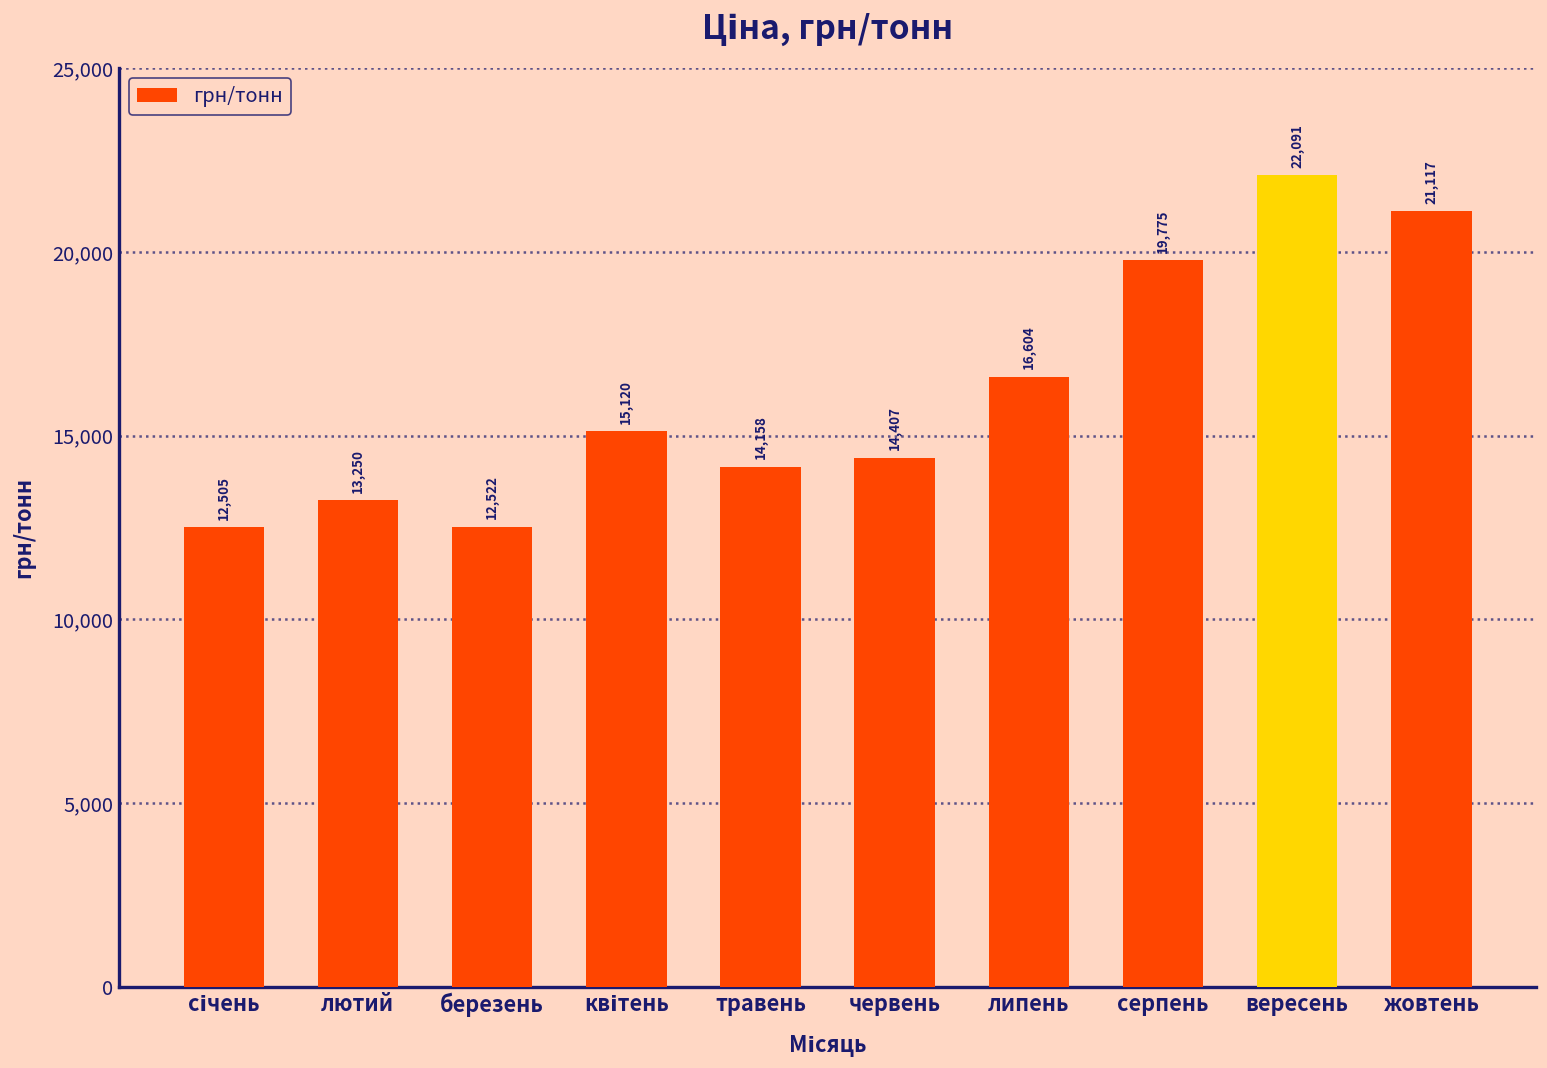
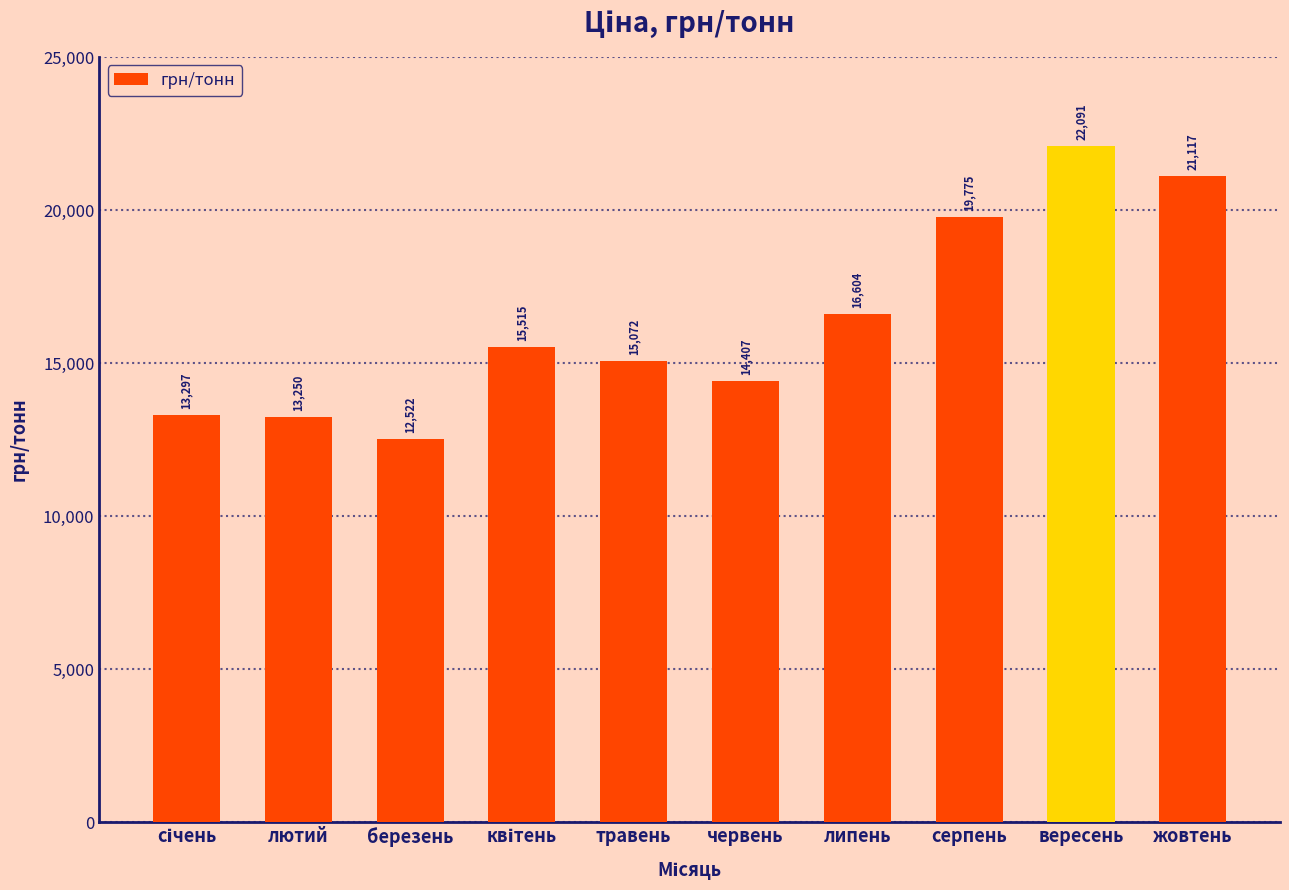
  {
-   "січень": "12,505",
+   "січень": "13,297",
    "лютий": "13,250",
    "березень": "12,522",
-   "квітень": "15,120",
-   "травень": "14,158",
+   "квітень": "15,515",
+   "травень": "15,072",
    "червень": "14,407",
    "липень": "16,604",
    "серпень": "19,775",
    "вересень": "22,091",
    "жовтень": "21,117"
  }
